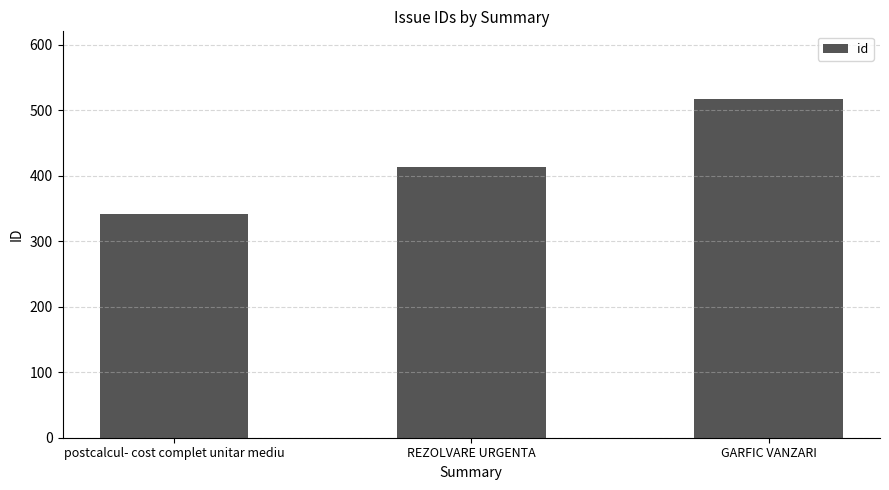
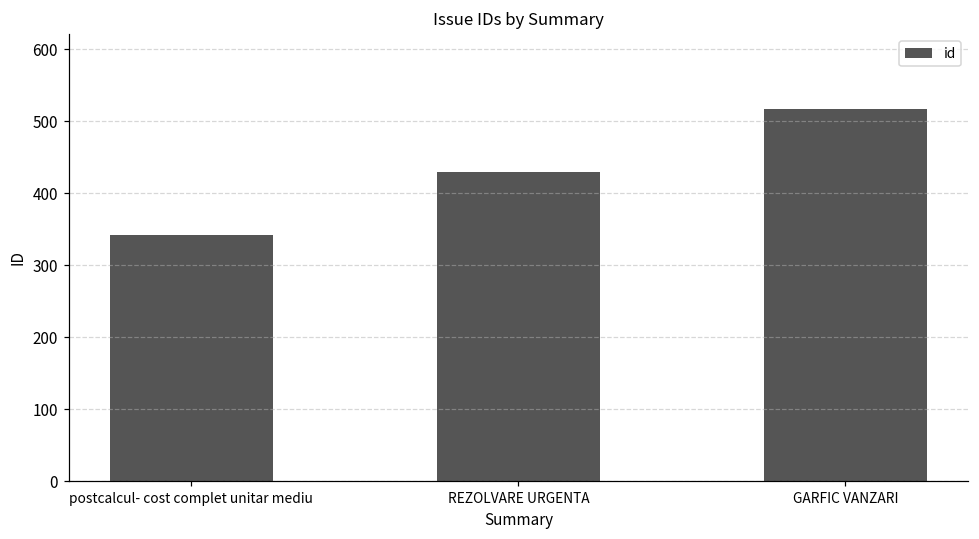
  {
    "postcalcul- cost complet unitar mediu": 340,
-   "REZOLVARE URGENTA": 410,
+   "REZOLVARE URGENTA": 430,
    "GARFIC VANZARI": 520
  }
